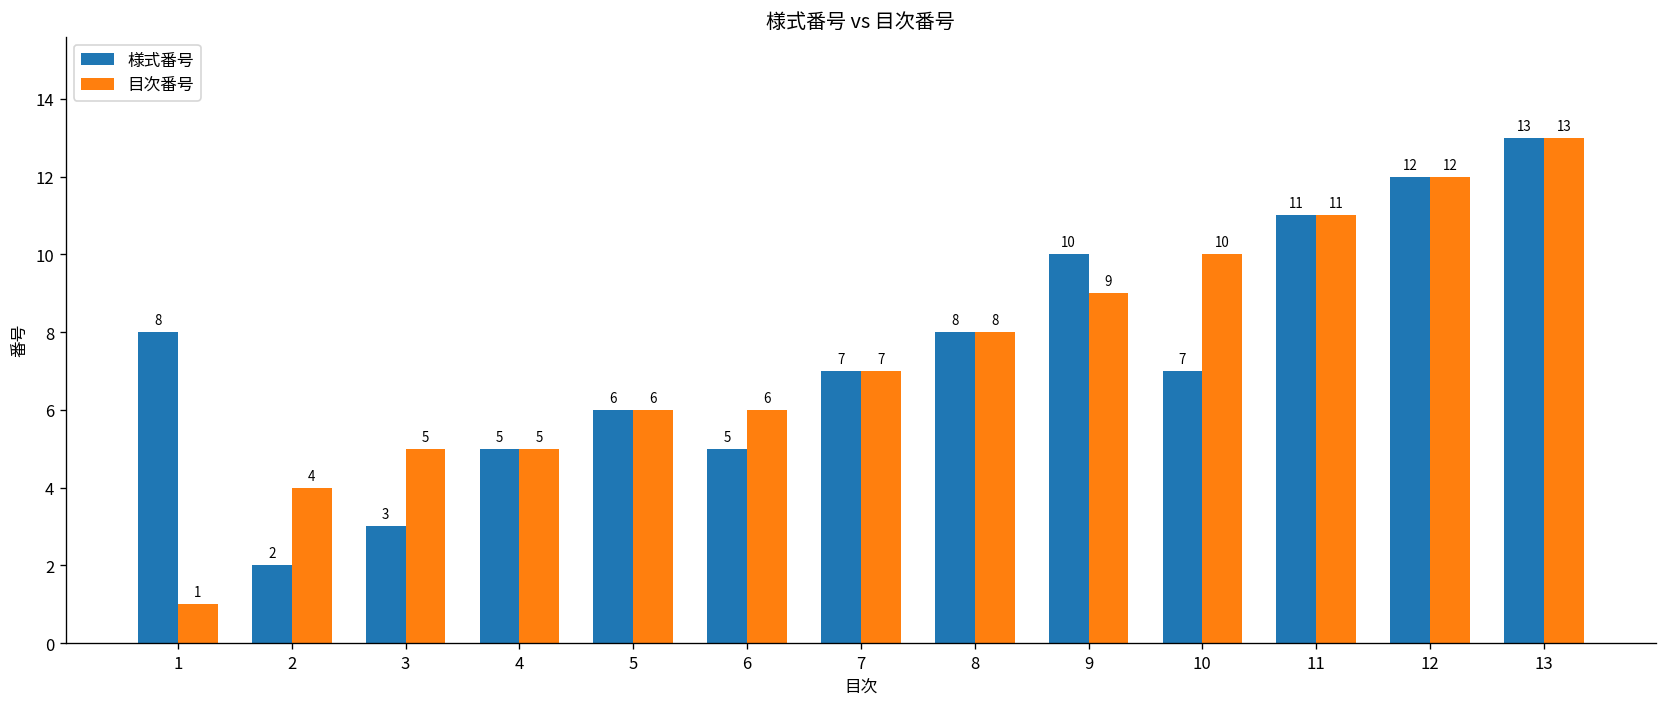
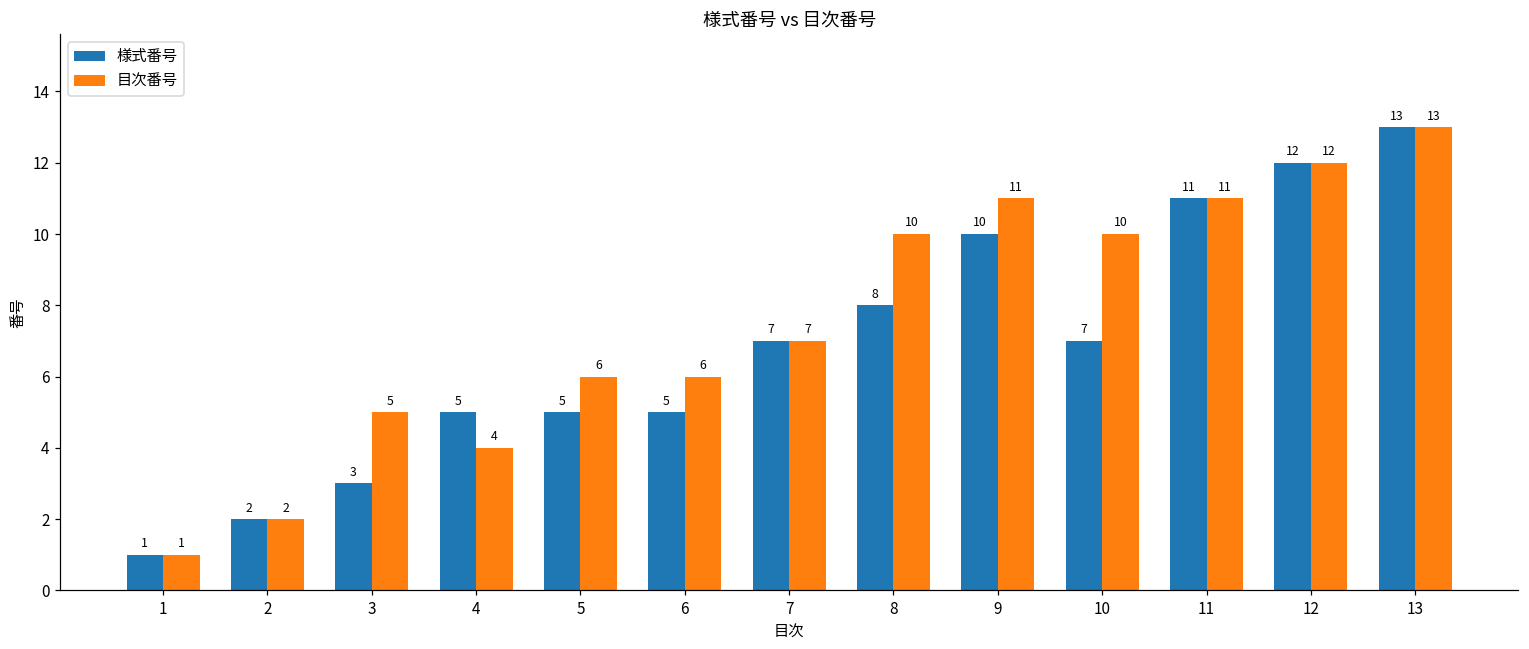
  {
    "様式番号": {
-     "1": 8,
+     "1": 1,
      "2": 2,
      "3": 3,
      "4": 5,
-     "5": 6,
+     "5": 5,
      "6": 5,
      "7": 7,
      "8": 8,
      "9": 10,
      "10": 7,
      "11": 11,
      "12": 12,
      "13": 13
    },
    "目次番号": {
      "1": 1,
-     "2": 4,
+     "2": 2,
      "3": 5,
-     "4": 5,
+     "4": 4,
      "5": 6,
      "6": 6,
      "7": 7,
-     "8": 8,
-     "9": 9,
+     "8": 10,
+     "9": 11,
      "10": 10,
      "11": 11,
      "12": 12,
      "13": 13
    }
  }
